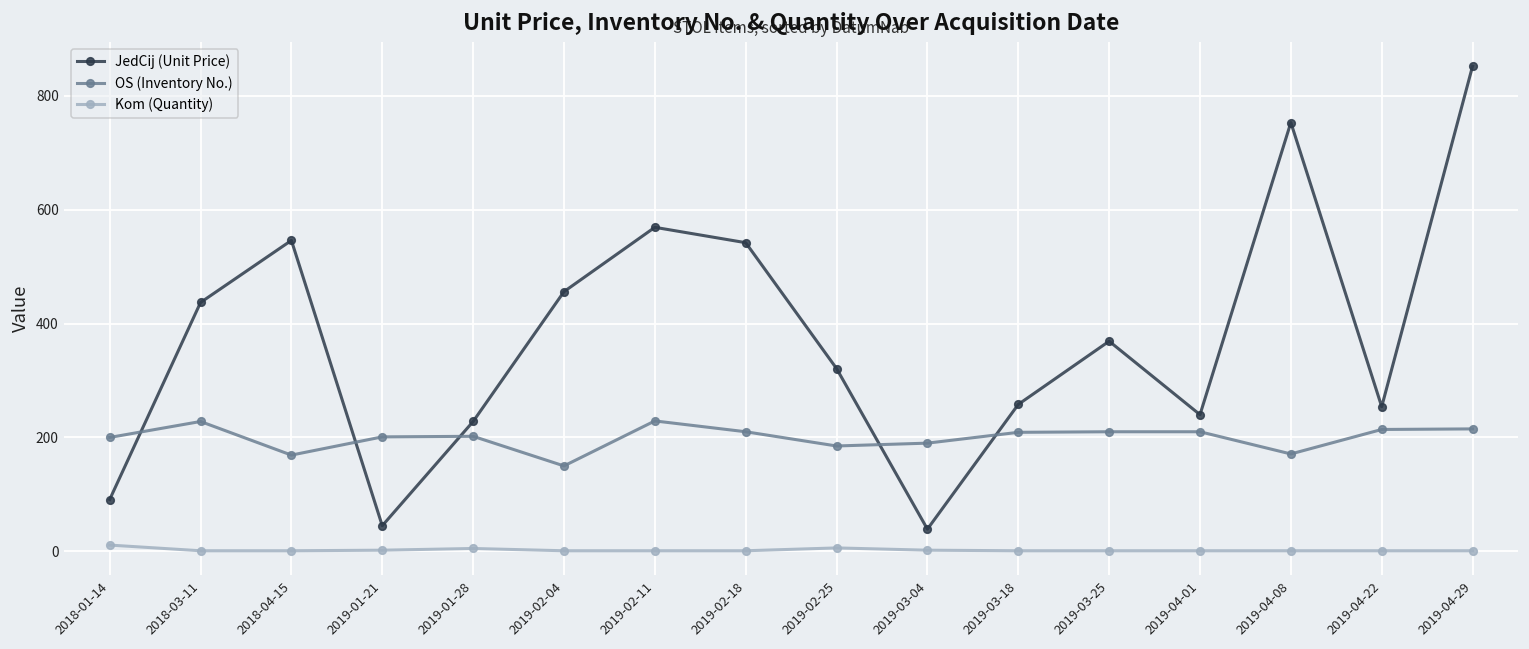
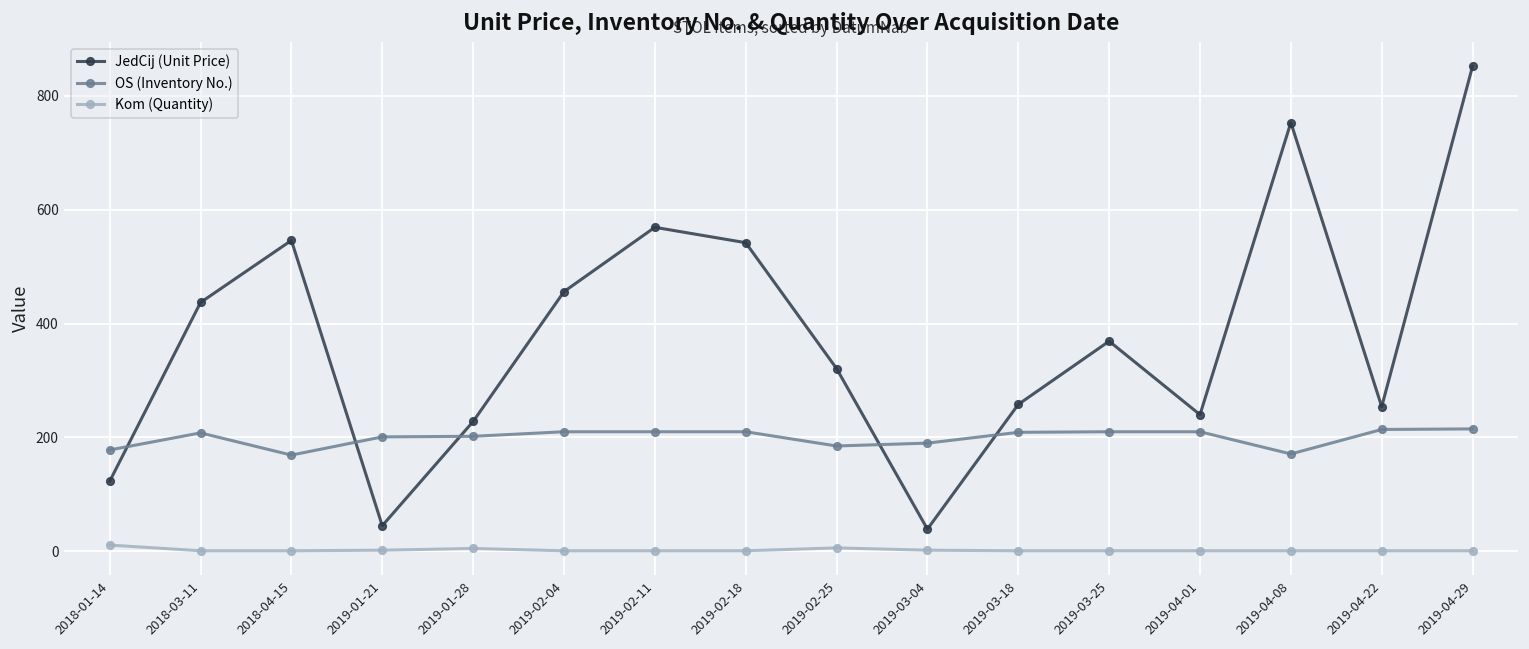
  {
    "JedCij (Unit Price)": {
-     "2018-01-14": 90,
+     "2018-01-14": 120,
      "2018-03-11": 440,
      "2018-04-15": 550,
      "2019-01-21": 50,
      "2019-01-28": 230,
      "2019-02-04": 460,
      "2019-02-11": 570,
      "2019-02-18": 540,
      "2019-02-25": 320,
      "2019-03-04": 40,
      "2019-03-18": 260,
      "2019-03-25": 370,
      "2019-04-01": 240,
      "2019-04-08": 750,
      "2019-04-22": 250,
      "2019-04-29": 850
    },
    "OS (Inventory No.)": {
-     "2018-01-14": 200,
-     "2018-03-11": 230,
+     "2018-01-14": 180,
+     "2018-03-11": 210,
      "2018-04-15": 170,
      "2019-01-21": 200,
      "2019-01-28": 200,
-     "2019-02-04": 150,
-     "2019-02-11": 230,
+     "2019-02-04": 210,
+     "2019-02-11": 210,
      "2019-02-18": 210,
      "2019-02-25": 190,
      "2019-03-04": 190,
      "2019-03-18": 210,
      "2019-03-25": 210,
      "2019-04-01": 210,
      "2019-04-08": 170,
      "2019-04-22": 210,
      "2019-04-29": 220
    },
    "Kom (Quantity)": {
      "2018-01-14": 10,
      "2018-03-11": 0,
      "2018-04-15": 0,
      "2019-01-21": 0,
      "2019-01-28": 10,
      "2019-02-04": 0,
      "2019-02-11": 0,
      "2019-02-18": 0,
      "2019-02-25": 10,
      "2019-03-04": 0,
      "2019-03-18": 0,
      "2019-03-25": 0,
      "2019-04-01": 0,
      "2019-04-08": 0,
      "2019-04-22": 0,
      "2019-04-29": 0
    }
  }
